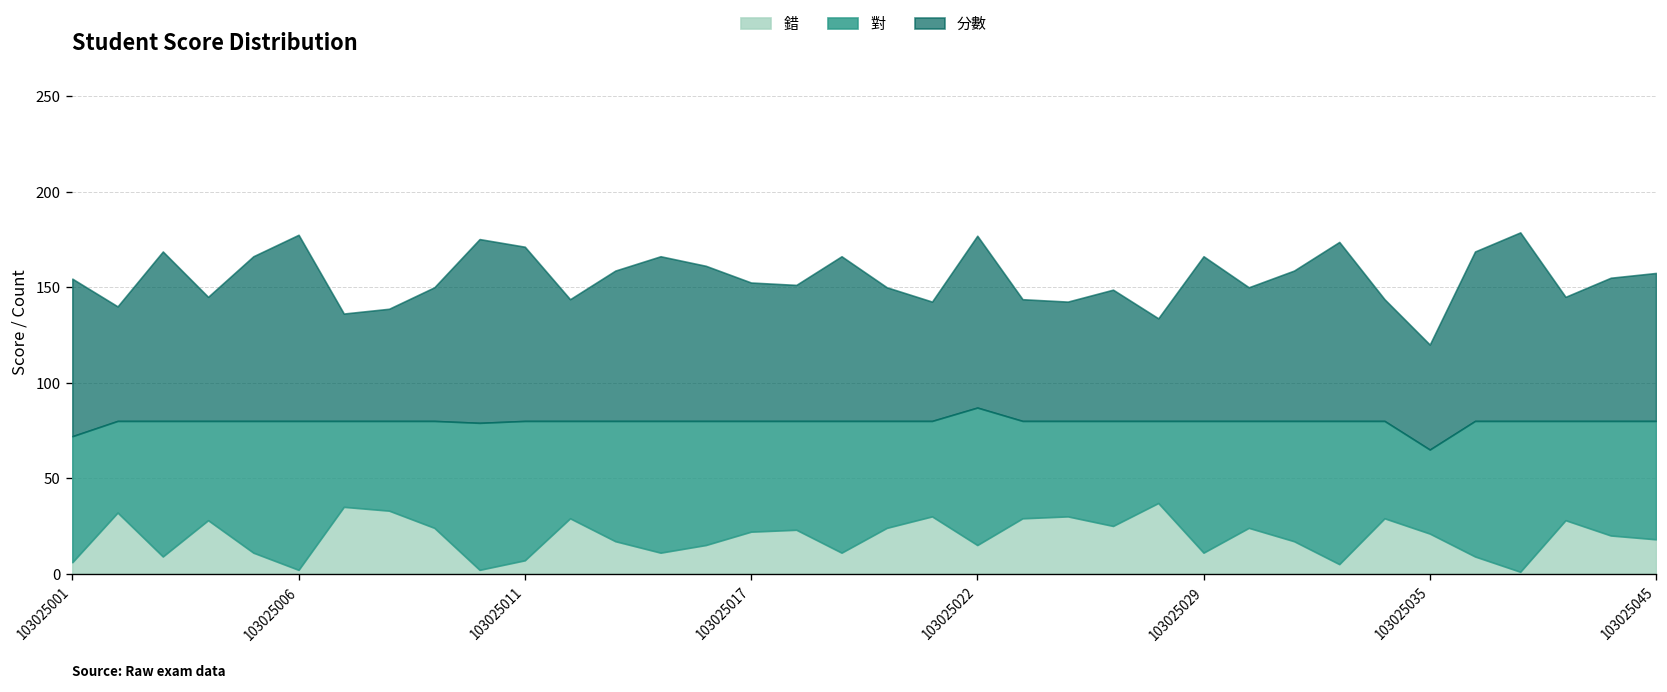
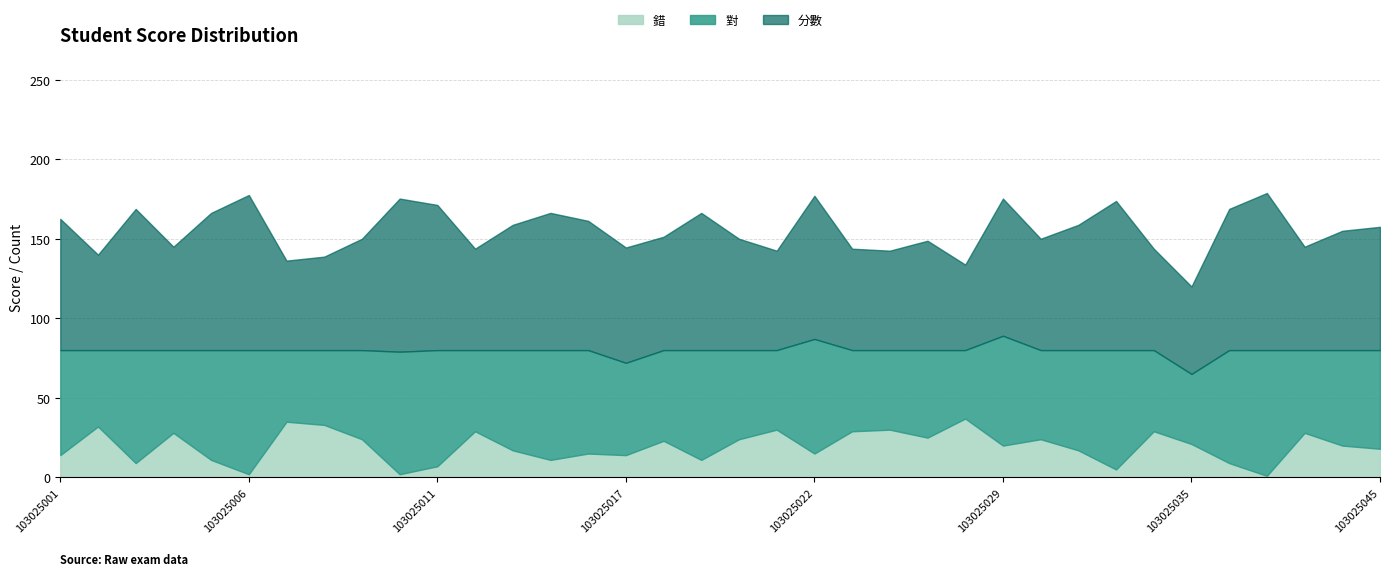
  {
    "錯": {
-     "103025001": 6,
+     "103025001": 14,
      "103025006": 2,
      "103025011": 7,
-     "103025017": 22,
+     "103025017": 14,
      "103025022": 15,
-     "103025029": 11,
+     "103025029": 20,
      "103025035": 21,
      "103025045": 18
    }
  }
